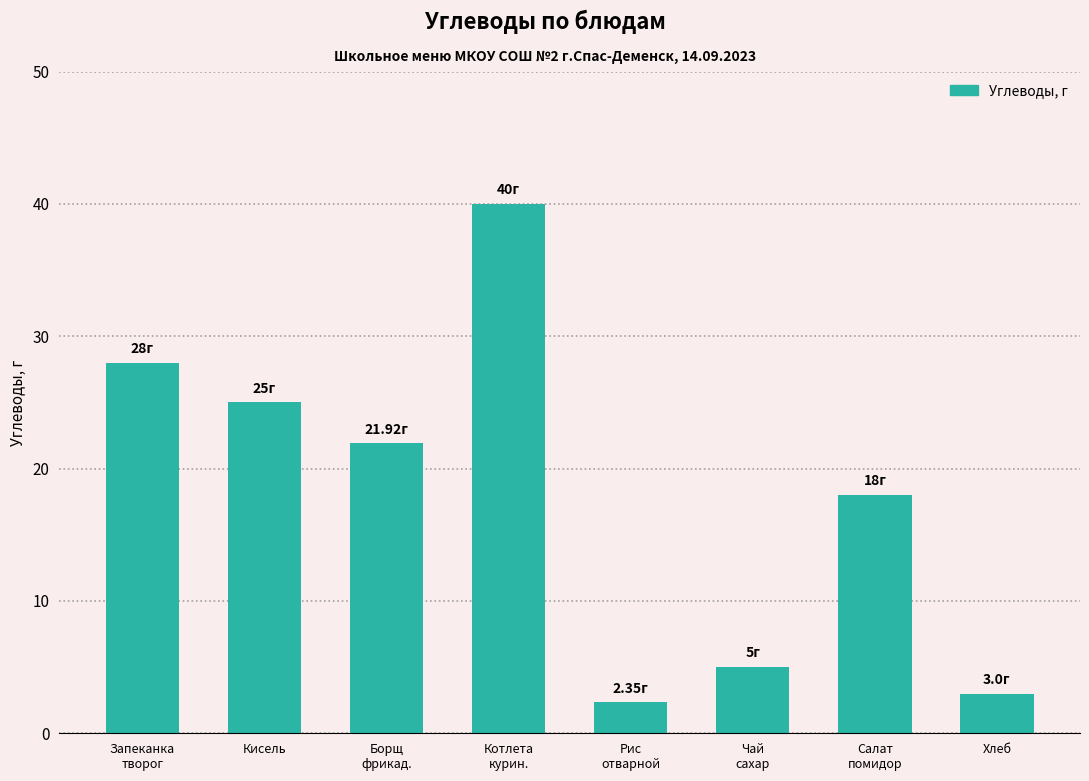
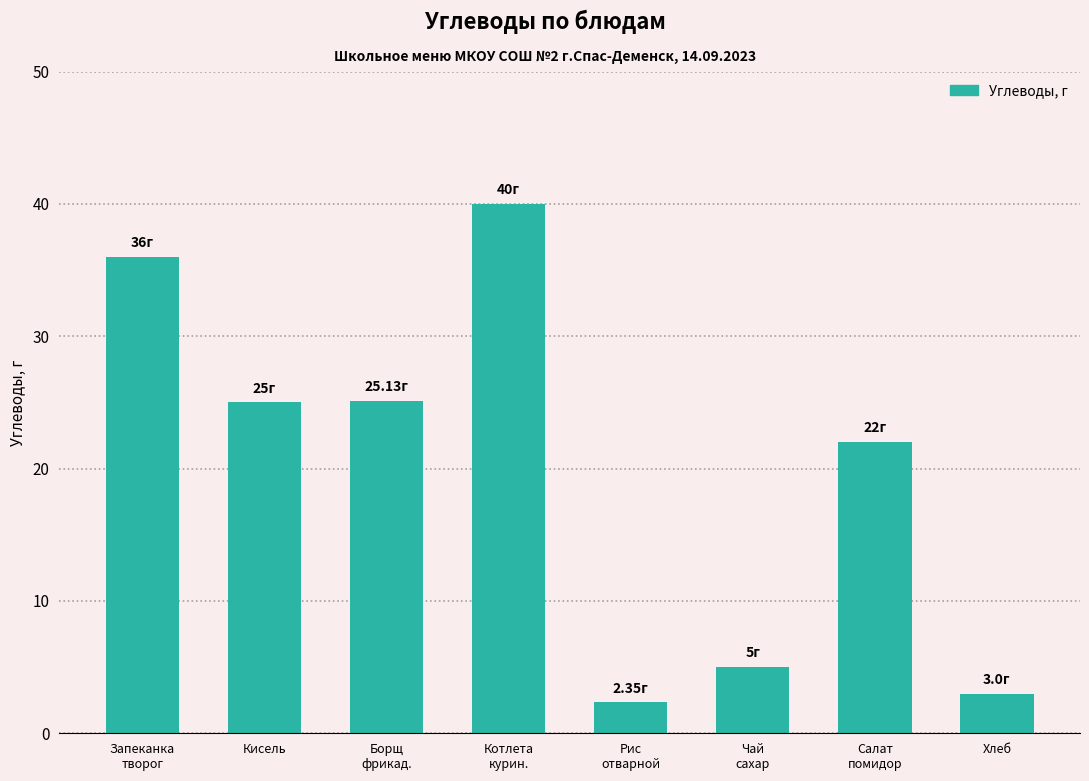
  {
-   "Запеканка творог": "28г",
+   "Запеканка творог": "36г",
    "Кисель": "25г",
-   "Борщ фрикад.": "21.92г",
+   "Борщ фрикад.": "25.13г",
    "Котлета курин.": "40г",
    "Рис отварной": "2.35г",
    "Чай сахар": "5г",
-   "Салат помидор": "18г",
+   "Салат помидор": "22г",
    "Хлеб": "3.0г"
  }
